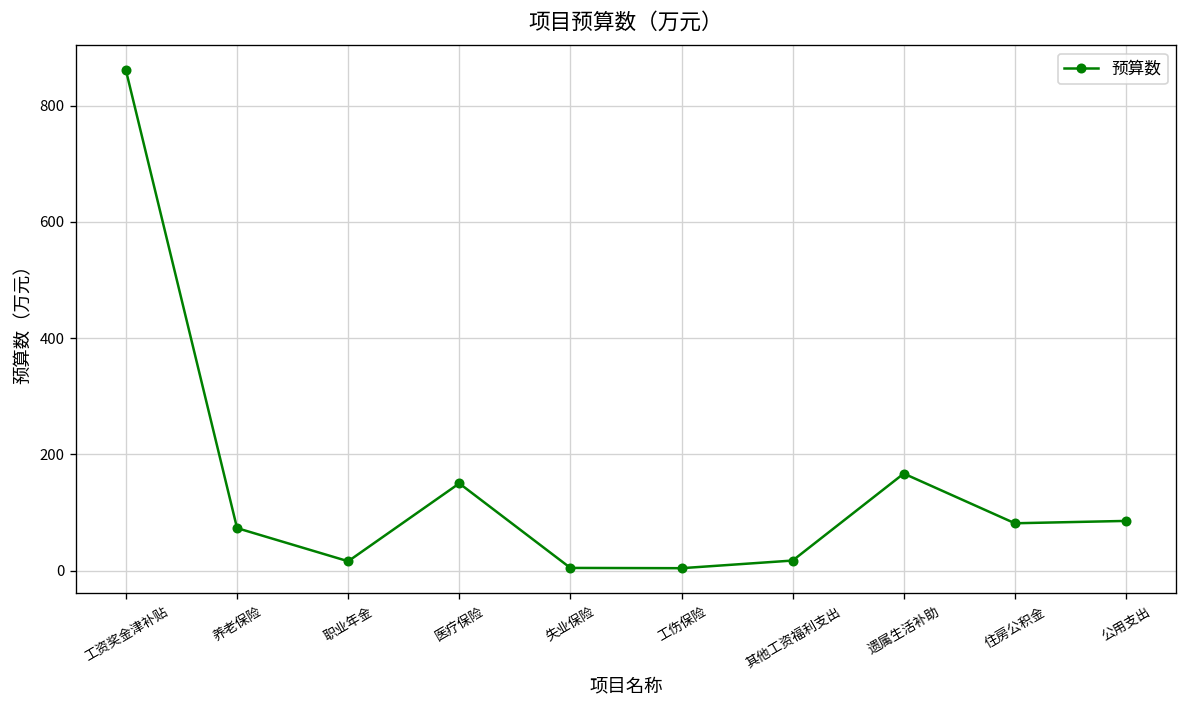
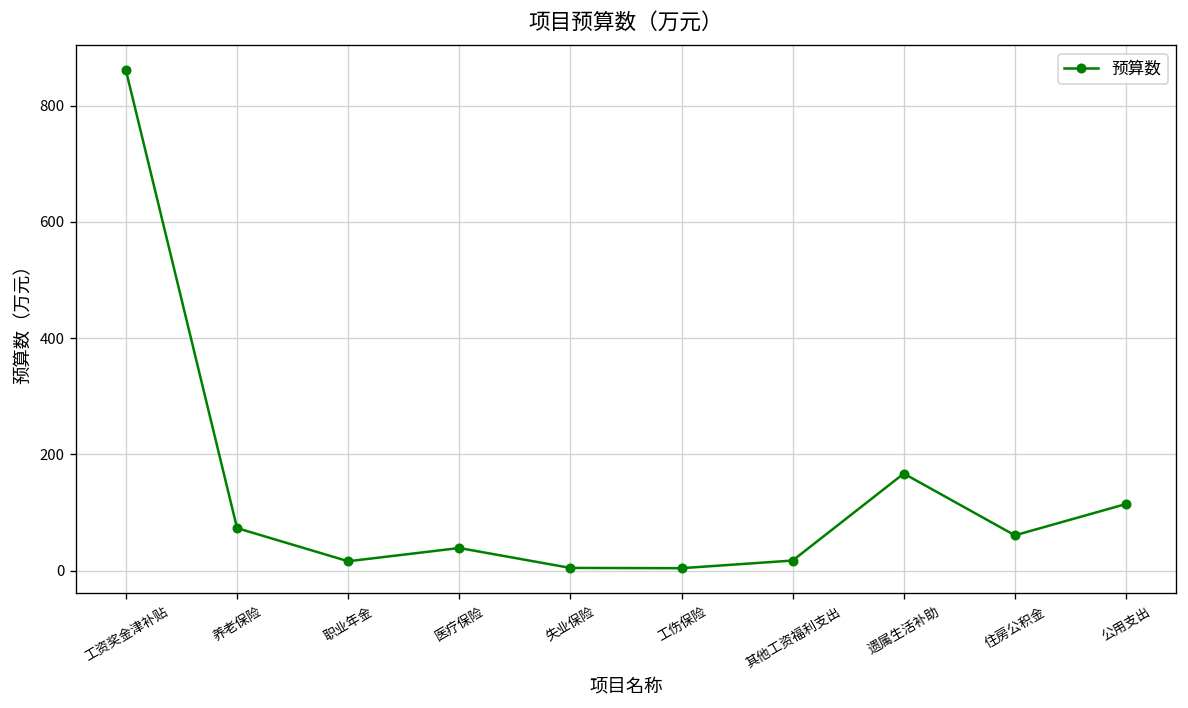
  {
    "工资奖金津补贴": 860,
    "养老保险": 70,
    "职业年金": 20,
-   "医疗保险": 150,
+   "医疗保险": 40,
    "失业保险": 0,
    "工伤保险": 0,
    "其他工资福利支出": 20,
    "遗属生活补助": 170,
-   "住房公积金": 80,
-   "公用支出": 90
+   "住房公积金": 60,
+   "公用支出": 110
  }
